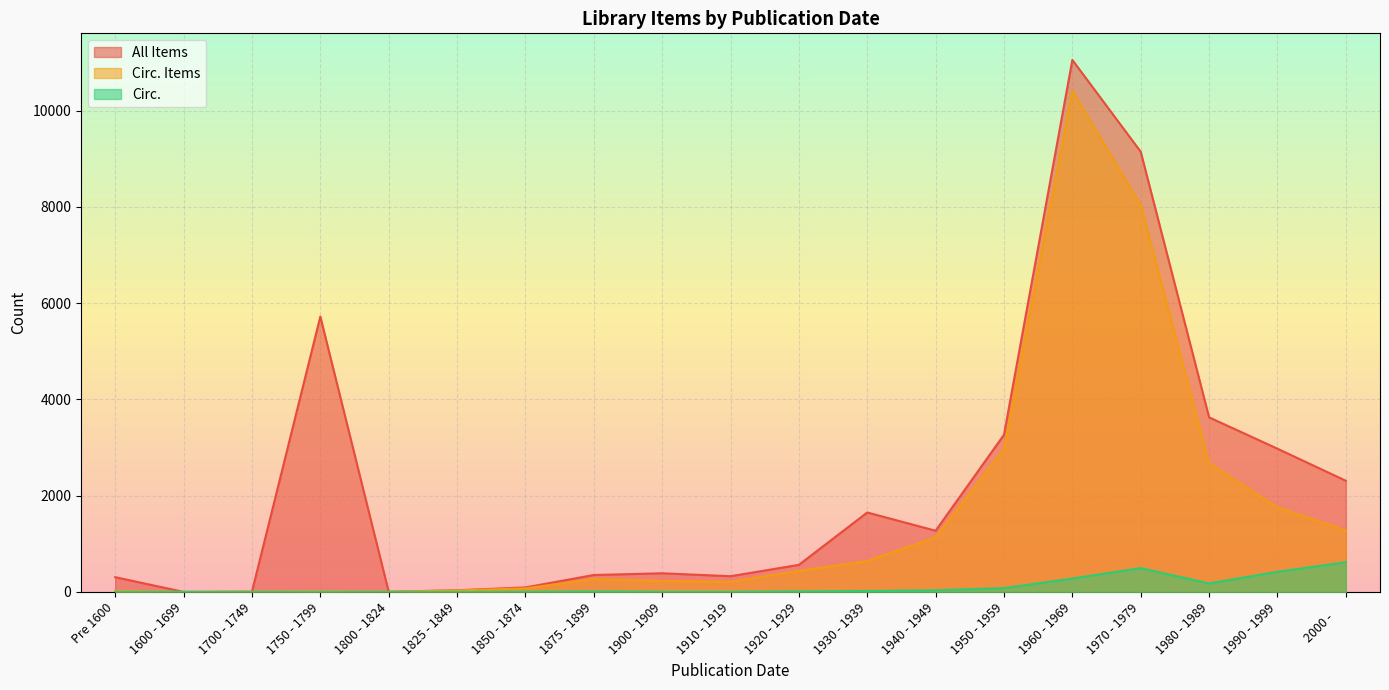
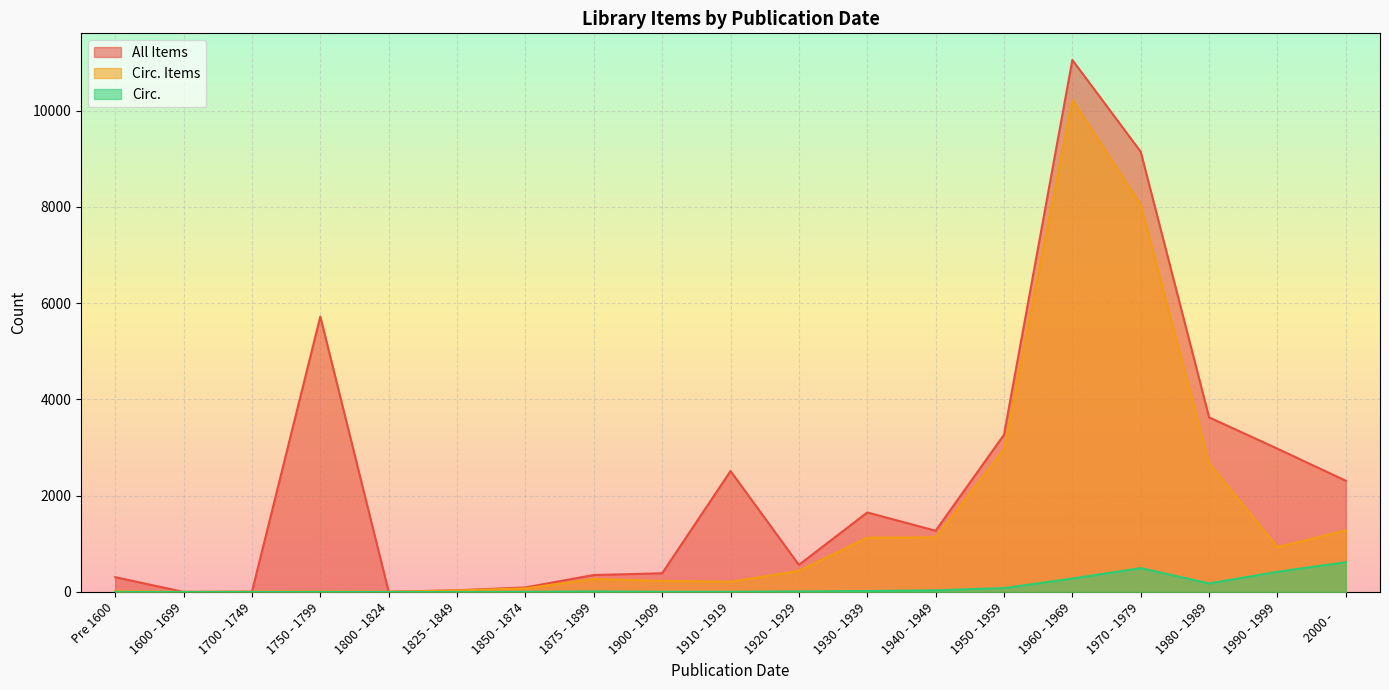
  {
    "All Items": {
      "Pre 1600": 300,
      "1750 - 1799": 5700,
      "1875 - 1899": 400,
      "1900 - 1909": 400,
-     "1910 - 1919": 300,
+     "1910 - 1919": 2500,
      "1920 - 1929": 600,
      "1930 - 1939": 1700,
      "1940 - 1949": 1300,
      "1950 - 1959": 3300,
      "1960 - 1969": 11100,
      "1970 - 1979": 9100,
      "1980 - 1989": 3600,
      "1990 - 1999": 3000,
      "2000 -": 2300
    },
    "Circ. Items": {
      "1875 - 1899": 300,
      "1900 - 1909": 200,
      "1910 - 1919": 200,
      "1920 - 1929": 400,
-     "1930 - 1939": 600,
+     "1930 - 1939": 1100,
      "1940 - 1949": 1100,
      "1950 - 1959": 3000,
-     "1960 - 1969": 10400,
+     "1960 - 1969": 10200,
      "1970 - 1979": 8000,
      "1980 - 1989": 2700,
-     "1990 - 1999": 1800,
+     "1990 - 1999": 900,
      "2000 -": 1300
    },
    "Circ.": {
      "1850 - 1874": 0,
      "1875 - 1899": 0,
      "1900 - 1909": 0,
      "1910 - 1919": 0,
      "1920 - 1929": 0,
      "1930 - 1939": 0,
      "1940 - 1949": 0,
      "1950 - 1959": 100,
      "1960 - 1969": 300,
      "1970 - 1979": 500,
      "1980 - 1989": 200,
      "1990 - 1999": 400,
      "2000 -": 600
    }
  }
